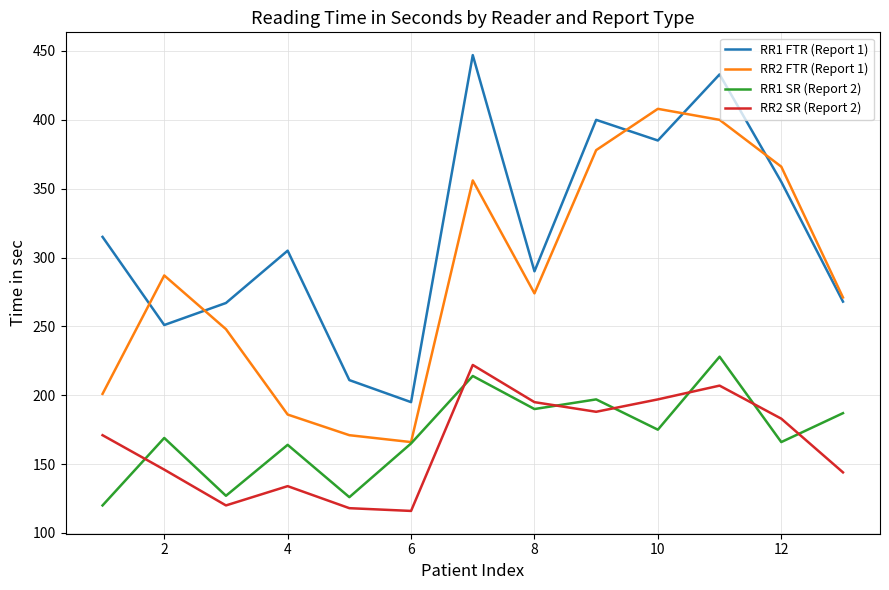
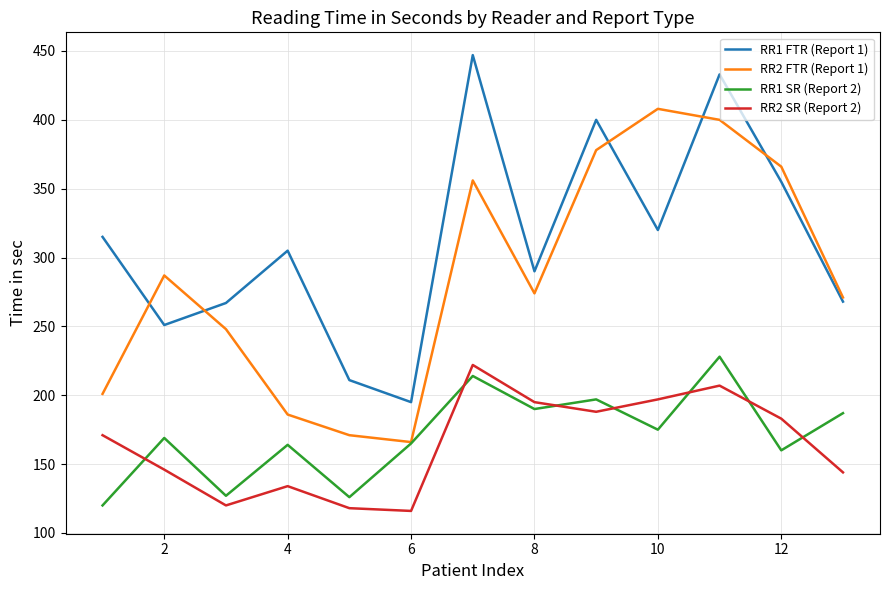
  {
    "RR1 FTR (Report 1)": {
      "2": 251,
      "4": 305,
      "6": 195,
      "8": 290,
-     "10": 385,
+     "10": 320,
      "12": 355
    },
    "RR2 FTR (Report 1)": {
      "2": 287,
      "4": 186,
      "8": 274,
      "10": 408,
      "12": 366
    },
    "RR1 SR (Report 2)": {
      "2": 169,
      "4": 164,
      "8": 190,
      "10": 175,
-     "12": 166
+     "12": 160
    },
    "RR2 SR (Report 2)": {
      "2": 146,
      "4": 134,
      "6": 116,
      "8": 195,
      "10": 197,
      "12": 183
    }
  }
